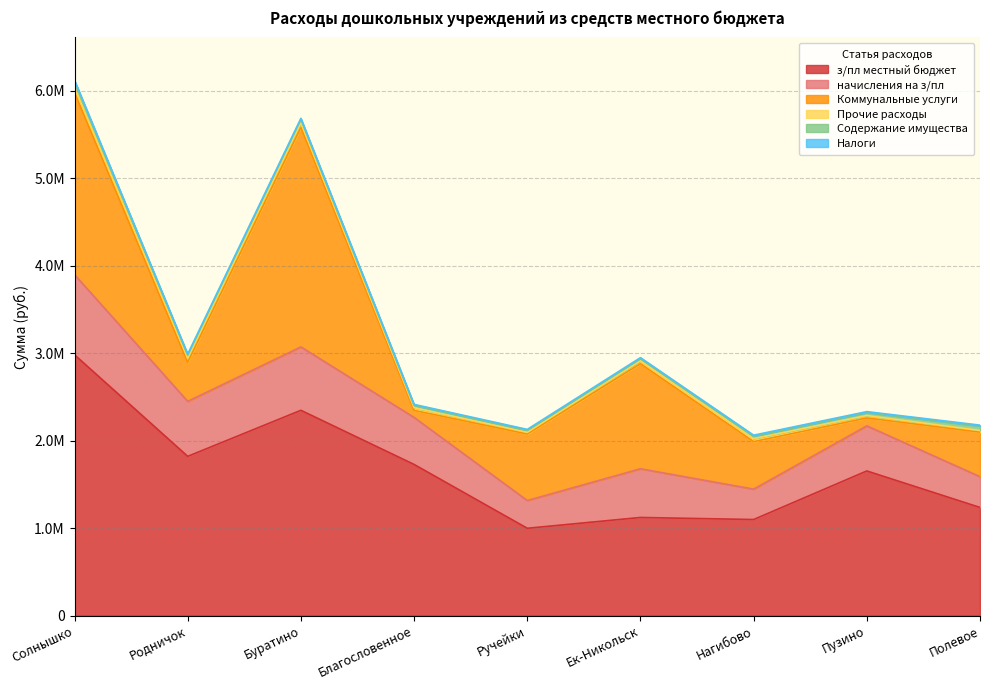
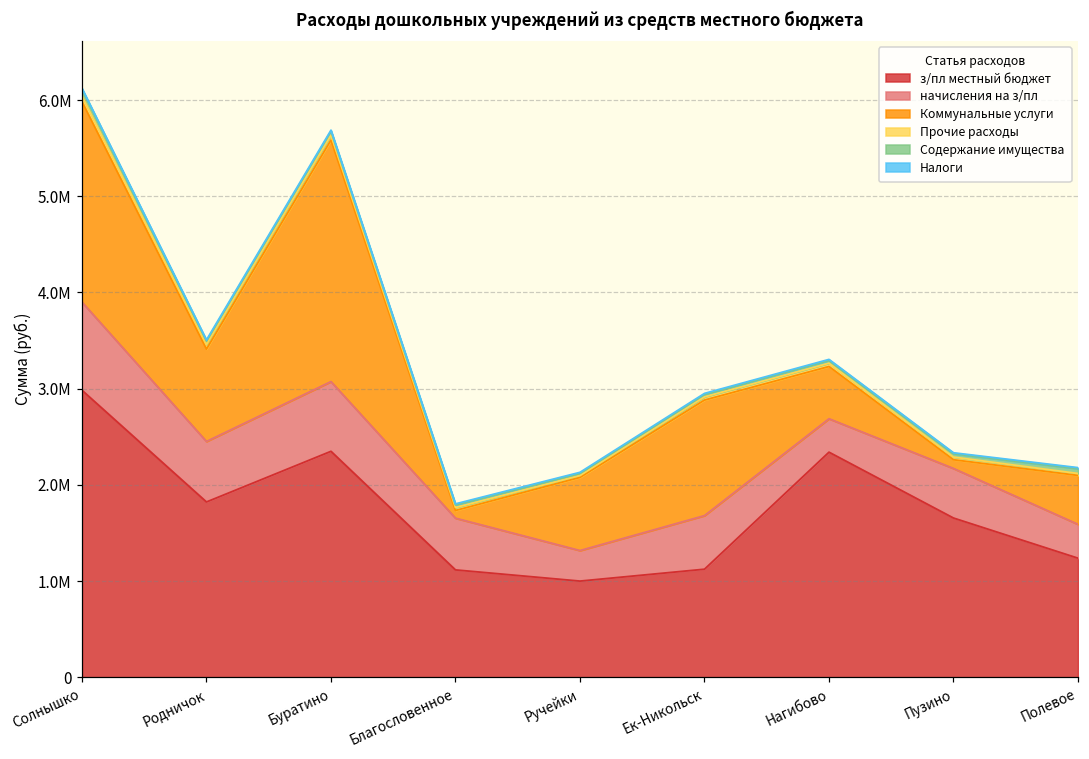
  {
    "з/пл местный бюджет": {
      "Солнышко": 3000000,
      "Родничок": 1800000,
      "Буратино": 2300000,
-     "Благословенное": 1700000,
+     "Благословенное": 1100000,
      "Ручейки": 1000000,
      "Ек-Никольск": 1100000,
-     "Нагибово": 1100000,
+     "Нагибово": 2300000,
      "Пузино": 1700000,
      "Полевое": 1200000
    },
    "начисления на з/пл": {
      "Солнышко": 900000,
      "Родничок": 600000,
      "Буратино": 700000,
      "Благословенное": 500000,
      "Ручейки": 300000,
      "Ек-Никольск": 600000,
      "Нагибово": 300000,
      "Пузино": 500000,
      "Полевое": 400000
    },
    "Коммунальные услуги": {
      "Солнышко": 2100000,
-     "Родничок": 400000,
+     "Родничок": 1000000,
      "Буратино": 2500000,
      "Благословенное": 100000,
      "Ек-Никольск": 1200000,
      "Нагибово": 500000
    },
    "Прочие расходы": {
      "Солнышко": 100000,
      "Родничок": 0,
      "Буратино": 100000
    }
  }
